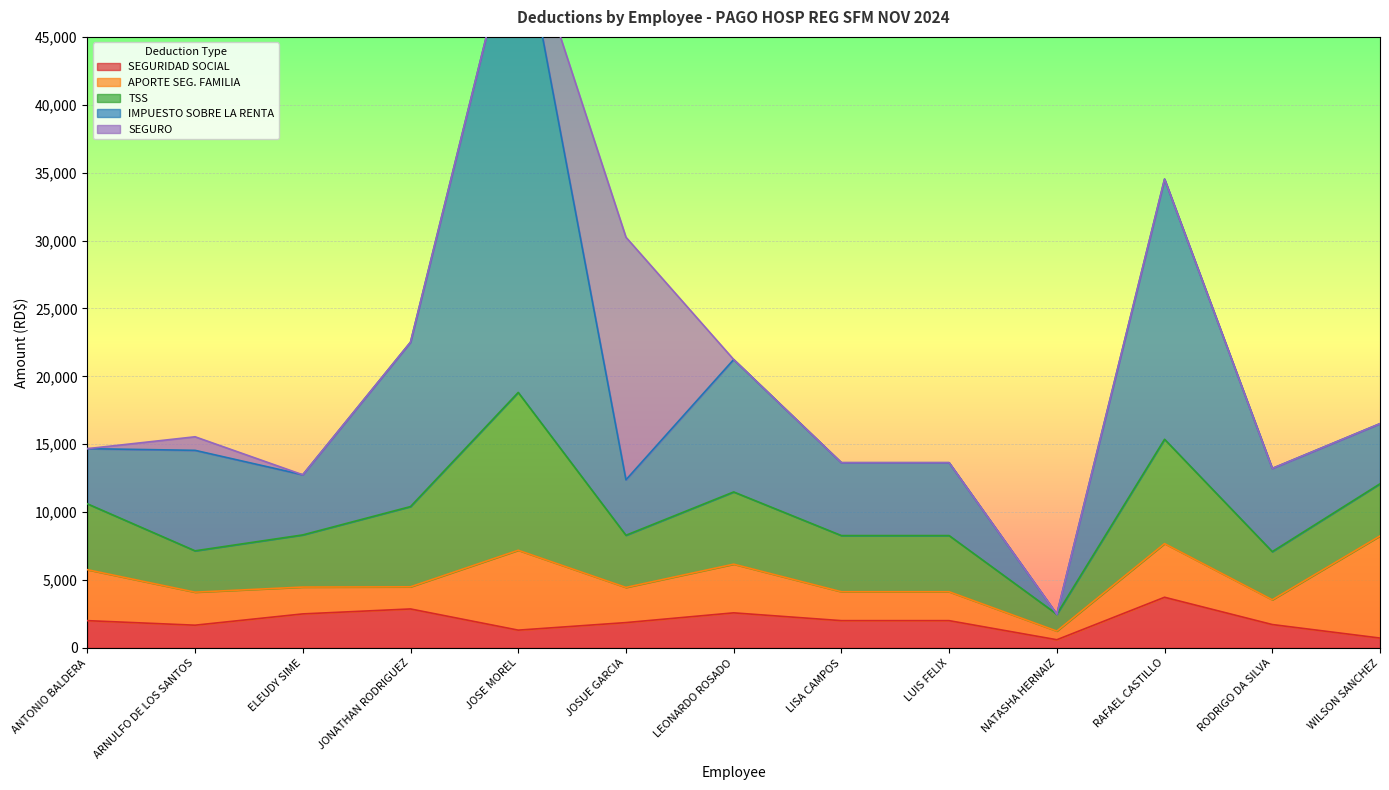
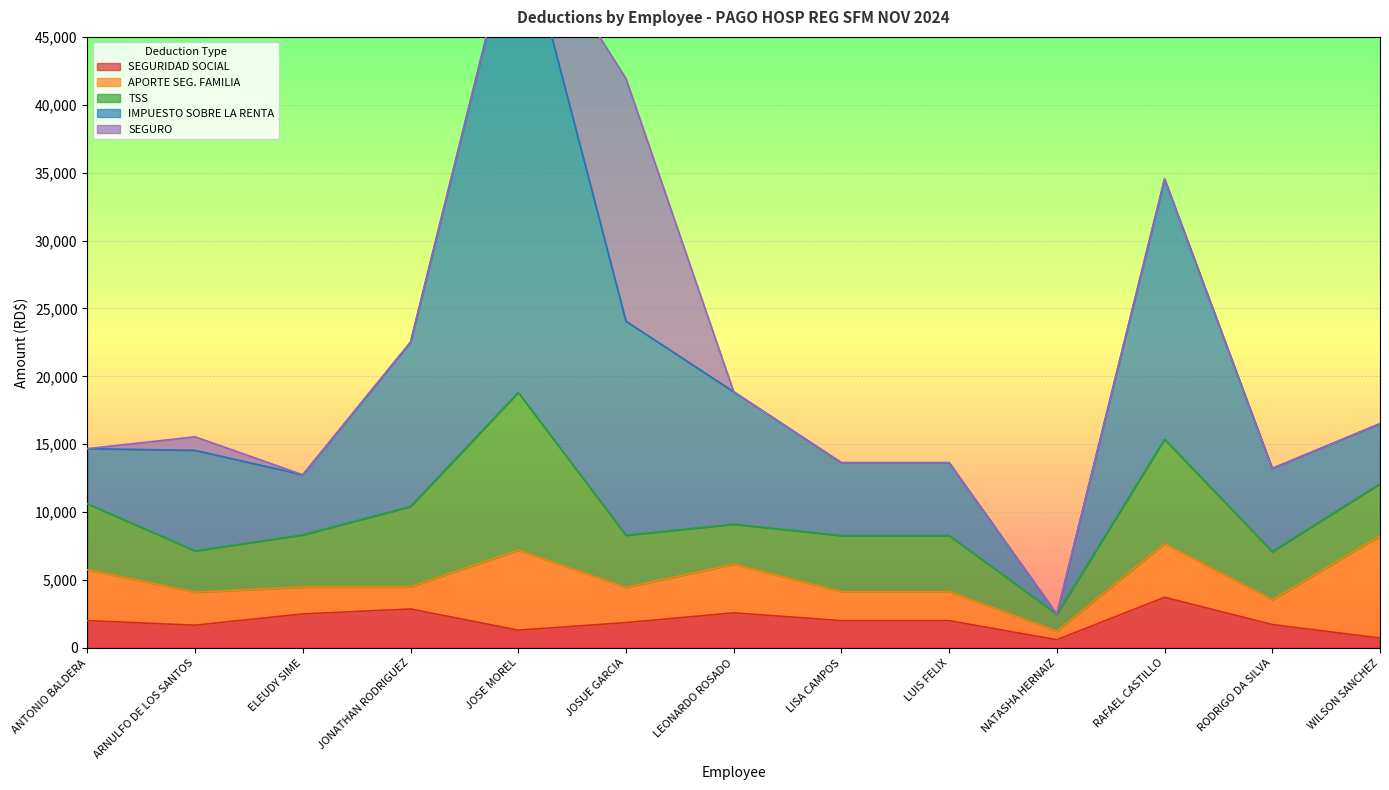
  {
    "SEGURIDAD SOCIAL": {
      "ANTONIO BALDERA": "2,000",
      "ARNULFO DE LOS SANTOS": "1,700",
      "ELEUDY SIME": "2,500",
      "JONATHAN RODRIGUEZ": "2,900",
      "JOSE MOREL": "1,300",
      "JOSUE GARCIA": "1,900",
      "LEONARDO ROSADO": "2,600",
      "LISA CAMPOS": "2,000",
      "LUIS FELIX": "2,000",
      "NATASHA HERNAIZ": "600",
      "RAFAEL CASTILLO": "3,700",
      "RODRIGO DA SILVA": "1,700",
      "WILSON SANCHEZ": "700"
    },
    "APORTE SEG. FAMILIA": {
      "ANTONIO BALDERA": "3,800",
      "ARNULFO DE LOS SANTOS": "2,400",
      "ELEUDY SIME": "2,000",
      "JONATHAN RODRIGUEZ": "1,600",
      "JOSE MOREL": "5,900",
      "JOSUE GARCIA": "2,600",
      "LEONARDO ROSADO": "3,600",
      "LISA CAMPOS": "2,100",
      "LUIS FELIX": "2,100",
      "NATASHA HERNAIZ": "600",
      "RAFAEL CASTILLO": "4,000",
      "RODRIGO DA SILVA": "1,800",
      "WILSON SANCHEZ": "7,500"
    },
    "TSS": {
      "ANTONIO BALDERA": "4,900",
      "ARNULFO DE LOS SANTOS": "3,000",
      "ELEUDY SIME": "3,800",
      "JONATHAN RODRIGUEZ": "5,900",
      "JOSE MOREL": "11,600",
      "JOSUE GARCIA": "3,800",
-     "LEONARDO ROSADO": "5,300",
+     "LEONARDO ROSADO": "2,900",
      "LISA CAMPOS": "4,100",
      "LUIS FELIX": "4,100",
      "RAFAEL CASTILLO": "7,700",
      "RODRIGO DA SILVA": "3,500",
      "WILSON SANCHEZ": "3,800"
    },
    "IMPUESTO SOBRE LA RENTA": {
      "ARNULFO DE LOS SANTOS": "7,400",
-     "JOSUE GARCIA": "4,100"
+     "JOSUE GARCIA": "15,800"
    },
    "SEGURO": {
      "ARNULFO DE LOS SANTOS": "1,000",
      "JOSUE GARCIA": "17,900"
    }
  }
